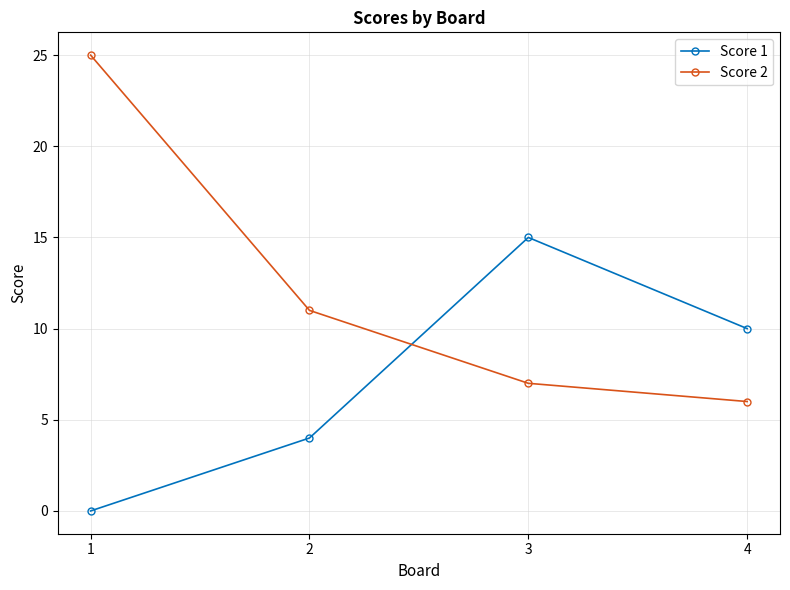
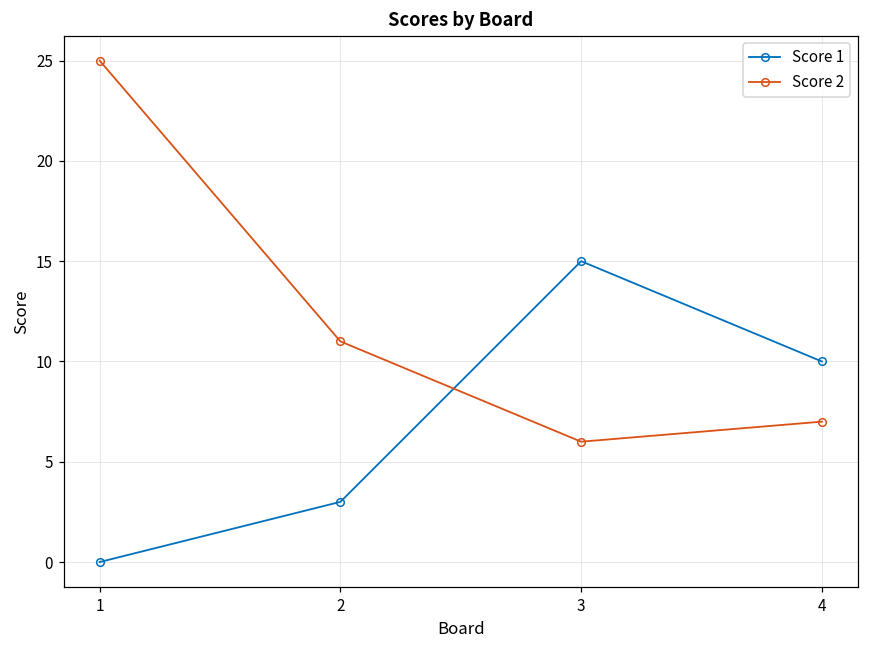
  {
    "Score 1": {
      "1": 0,
-     "2": 4,
+     "2": 3,
      "3": 15,
      "4": 10
    },
    "Score 2": {
      "1": 25,
      "2": 11,
-     "3": 7,
-     "4": 6
+     "3": 6,
+     "4": 7
    }
  }
